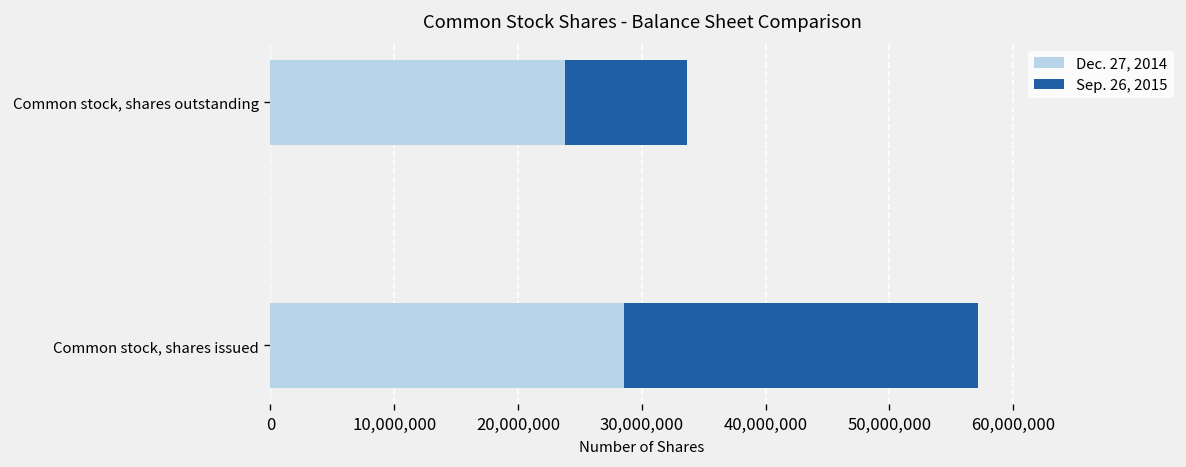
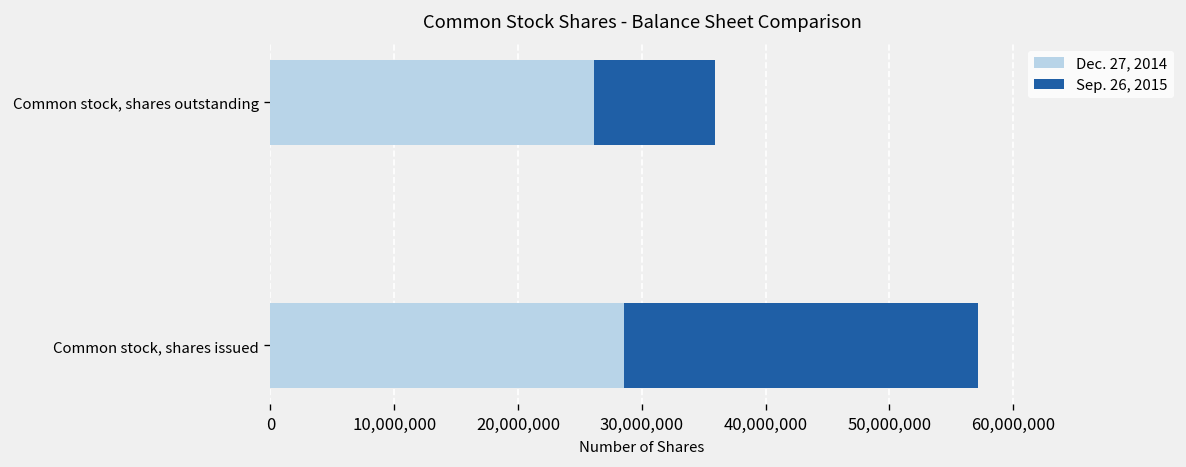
  {
    "Dec. 27, 2014": {
-     "Common stock, shares outstanding": "23,800,000",
+     "Common stock, shares outstanding": "26,100,000",
      "Common stock, shares issued": "28,600,000"
    },
    "Sep. 26, 2015": {
      "Common stock, shares outstanding": "9,800,000",
      "Common stock, shares issued": "28,600,000"
    }
  }
